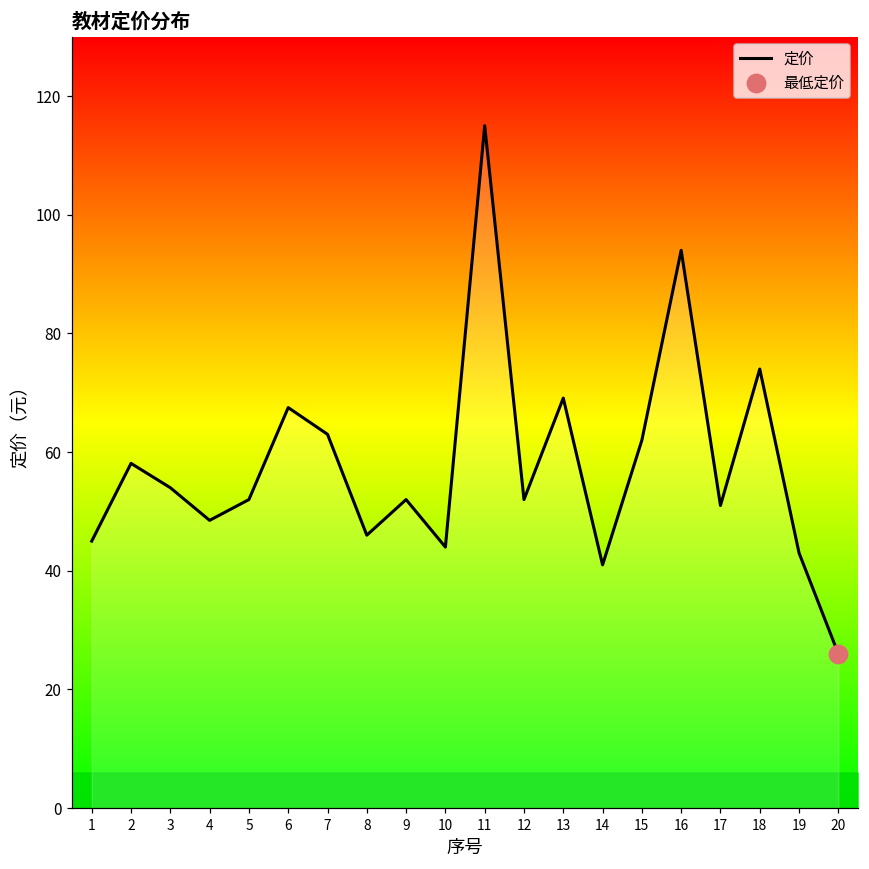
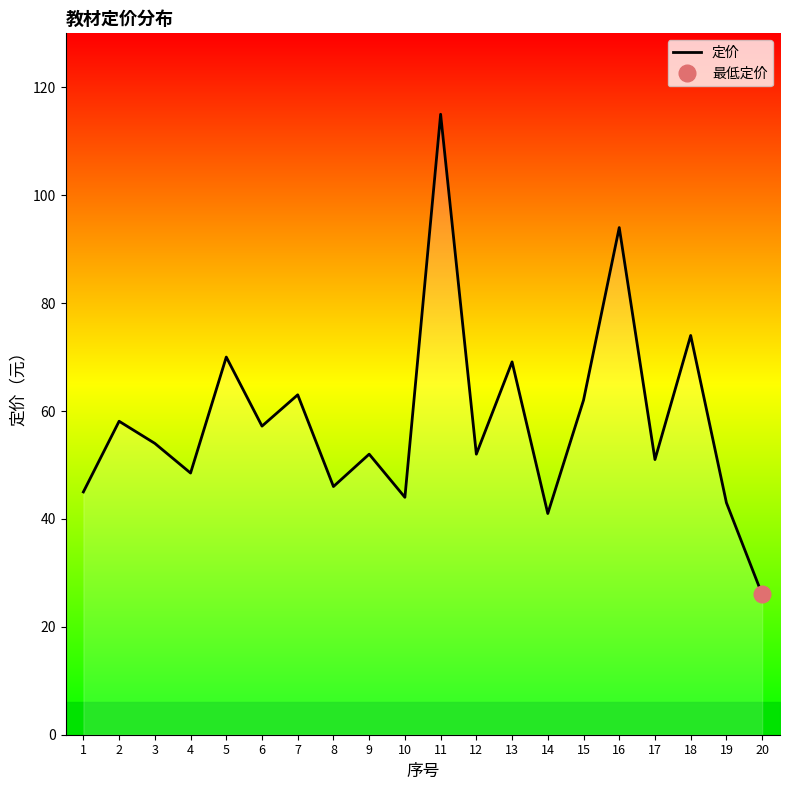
  {
    "定价": {
      "1": 45,
      "2": 58,
      "3": 54,
      "4": 49,
-     "5": 52,
-     "6": 68,
+     "5": 70,
+     "6": 57,
      "7": 63,
      "8": 46,
      "9": 52,
      "10": 44,
      "11": 115,
      "12": 52,
      "13": 69,
      "14": 41,
      "15": 62,
      "16": 94,
      "17": 51,
      "18": 74,
      "19": 43
    }
  }
